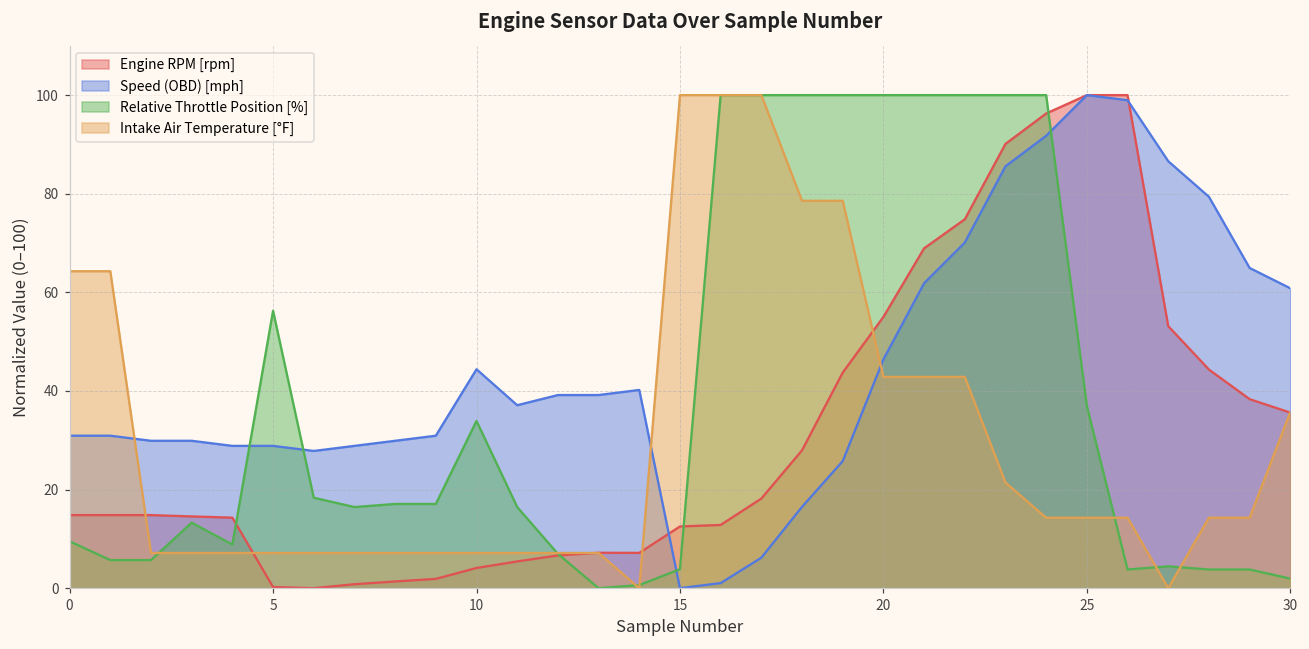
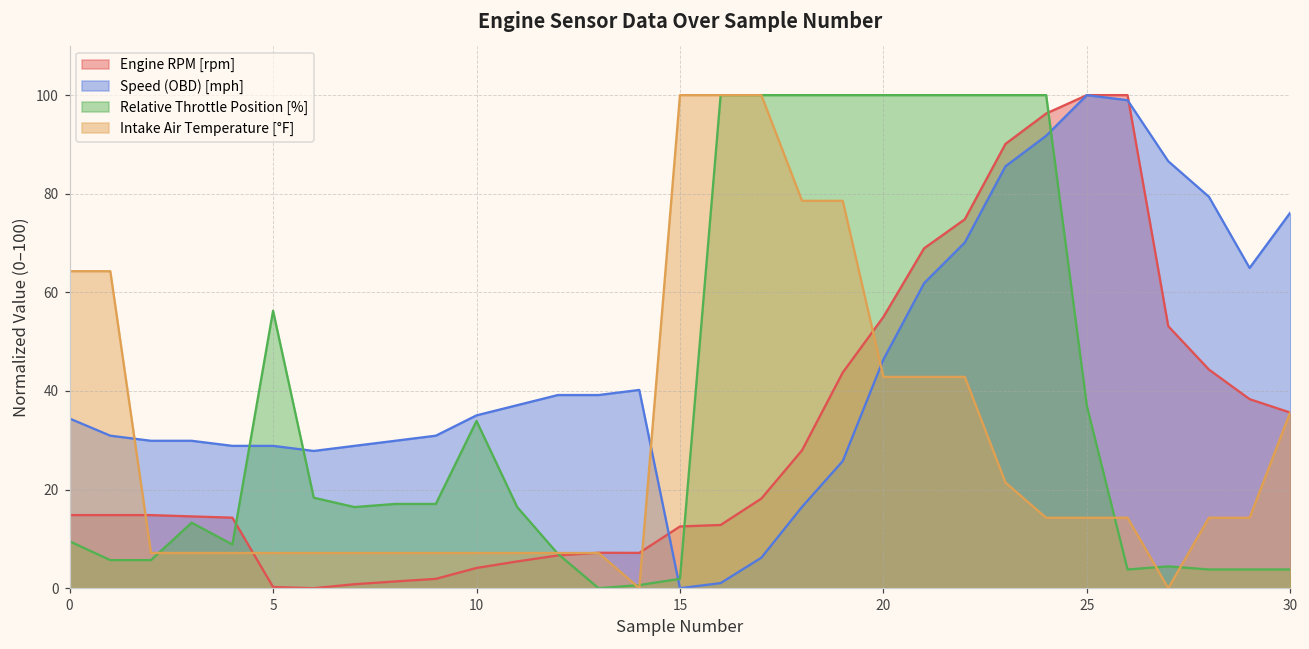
  {
    "Speed (OBD) [mph]": {
-     "0": 31,
+     "0": 34,
      "5": 29,
-     "10": 44,
+     "10": 35,
      "15": 0,
      "20": 46,
-     "30": 61
+     "30": 76
    },
    "Relative Throttle Position [%]": {
      "0": 10,
      "5": 56,
      "10": 34,
-     "15": 4,
+     "15": 2,
      "20": 100,
      "25": 37,
-     "30": 2
+     "30": 4
    }
  }
